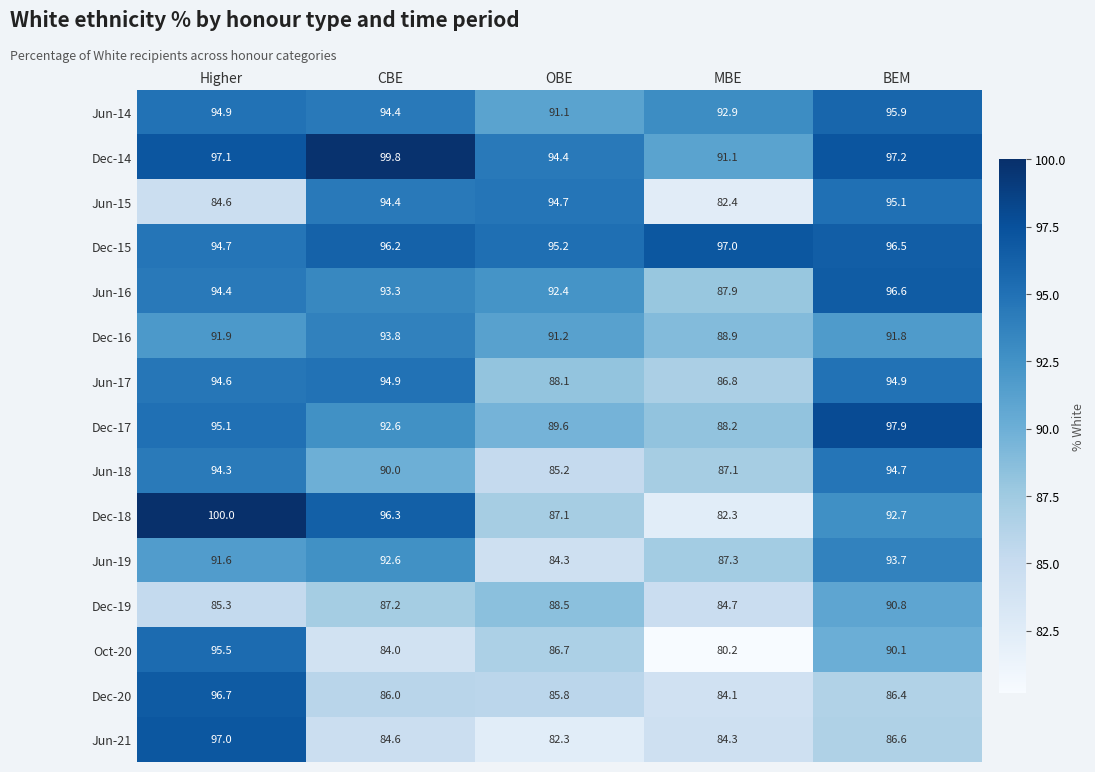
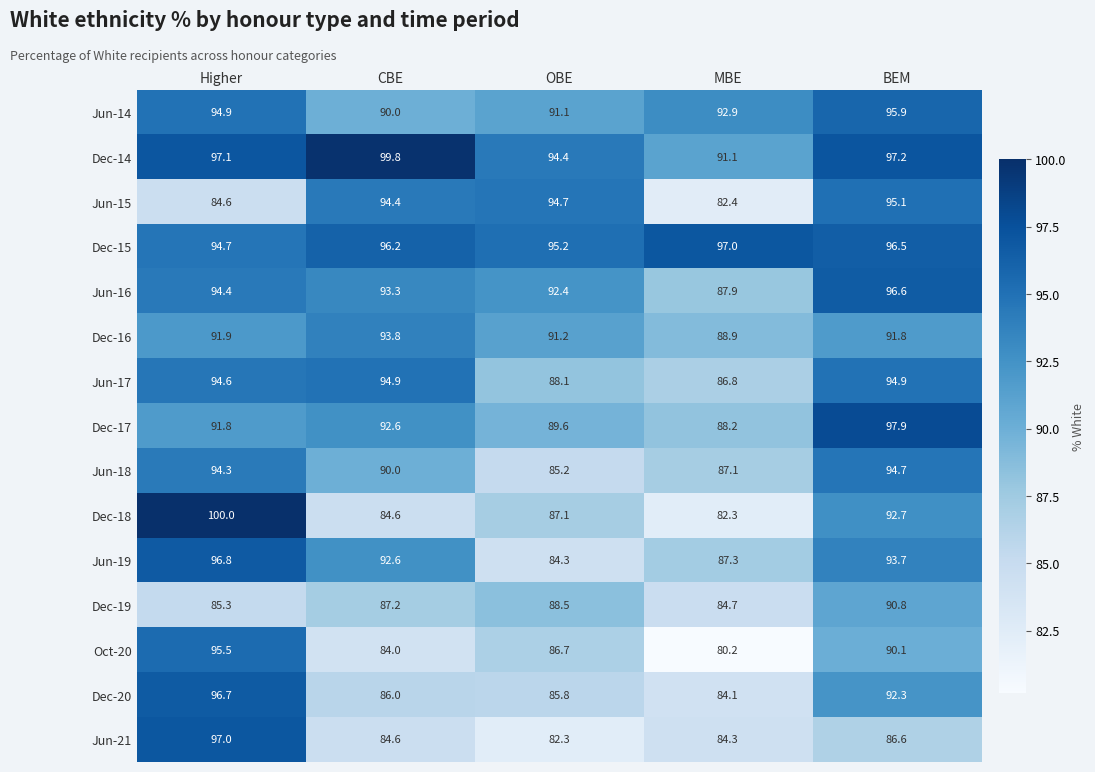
  {
    "Jun-14": {
      "Higher": 94.9,
-     "CBE": 94.4,
+     "CBE": 90.0,
      "OBE": 91.1,
      "MBE": 92.9,
      "BEM": 95.9
    },
    "Dec-14": {
      "Higher": 97.1,
      "CBE": 99.8,
      "OBE": 94.4,
      "MBE": 91.1,
      "BEM": 97.2
    },
    "Jun-15": {
      "Higher": 84.6,
      "CBE": 94.4,
      "OBE": 94.7,
      "MBE": 82.4,
      "BEM": 95.1
    },
    "Dec-15": {
      "Higher": 94.7,
      "CBE": 96.2,
      "OBE": 95.2,
      "MBE": 97.0,
      "BEM": 96.5
    },
    "Jun-16": {
      "Higher": 94.4,
      "CBE": 93.3,
      "OBE": 92.4,
      "MBE": 87.9,
      "BEM": 96.6
    },
    "Dec-16": {
      "Higher": 91.9,
      "CBE": 93.8,
      "OBE": 91.2,
      "MBE": 88.9,
      "BEM": 91.8
    },
    "Jun-17": {
      "Higher": 94.6,
      "CBE": 94.9,
      "OBE": 88.1,
      "MBE": 86.8,
      "BEM": 94.9
    },
    "Dec-17": {
-     "Higher": 95.1,
+     "Higher": 91.8,
      "CBE": 92.6,
      "OBE": 89.6,
      "MBE": 88.2,
      "BEM": 97.9
    },
    "Jun-18": {
      "Higher": 94.3,
      "CBE": 90.0,
      "OBE": 85.2,
      "MBE": 87.1,
      "BEM": 94.7
    },
    "Dec-18": {
      "Higher": 100.0,
-     "CBE": 96.3,
+     "CBE": 84.6,
      "OBE": 87.1,
      "MBE": 82.3,
      "BEM": 92.7
    },
    "Jun-19": {
-     "Higher": 91.6,
+     "Higher": 96.8,
      "CBE": 92.6,
      "OBE": 84.3,
      "MBE": 87.3,
      "BEM": 93.7
    },
    "Dec-19": {
      "Higher": 85.3,
      "CBE": 87.2,
      "OBE": 88.5,
      "MBE": 84.7,
      "BEM": 90.8
    },
    "Oct-20": {
      "Higher": 95.5,
      "CBE": 84.0,
      "OBE": 86.7,
      "MBE": 80.2,
      "BEM": 90.1
    },
    "Dec-20": {
      "Higher": 96.7,
      "CBE": 86.0,
      "OBE": 85.8,
      "MBE": 84.1,
-     "BEM": 86.4
+     "BEM": 92.3
    },
    "Jun-21": {
      "Higher": 97.0,
      "CBE": 84.6,
      "OBE": 82.3,
      "MBE": 84.3,
      "BEM": 86.6
    }
  }
